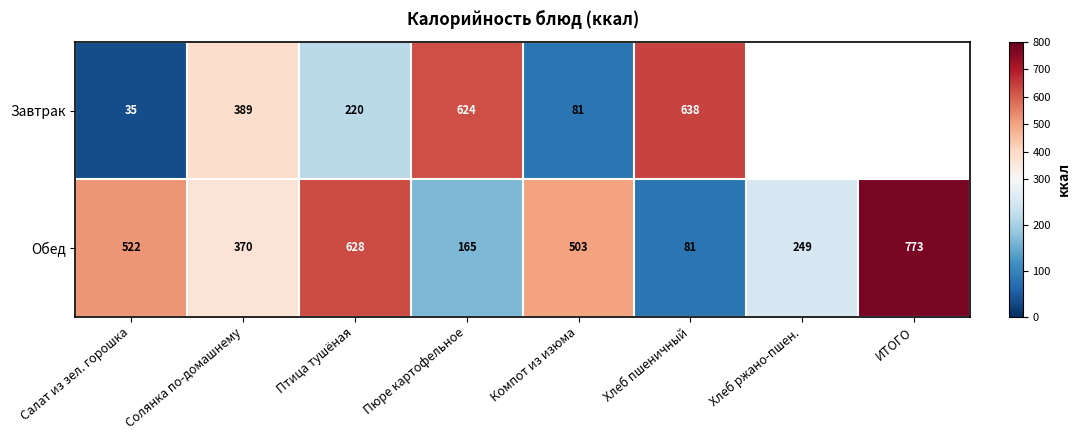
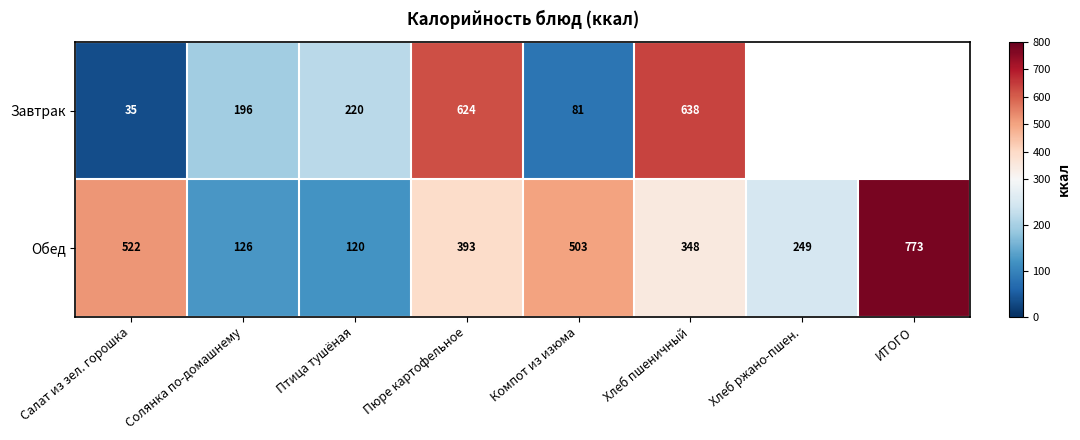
  {
    "Завтрак": {
      "Салат из зел. горошка": 35,
-     "Солянка по-домашнему": 389,
+     "Солянка по-домашнему": 196,
      "Птица тушёная": 220,
      "Пюре картофельное": 624,
      "Компот из изюма": 81,
      "Хлеб пшеничный": 638
    },
    "Обед": {
      "Салат из зел. горошка": 522,
-     "Солянка по-домашнему": 370,
-     "Птица тушёная": 628,
-     "Пюре картофельное": 165,
+     "Солянка по-домашнему": 126,
+     "Птица тушёная": 120,
+     "Пюре картофельное": 393,
      "Компот из изюма": 503,
-     "Хлеб пшеничный": 81,
+     "Хлеб пшеничный": 348,
      "Хлеб ржано-пшен.": 249,
      "ИТОГО": 773
    }
  }
